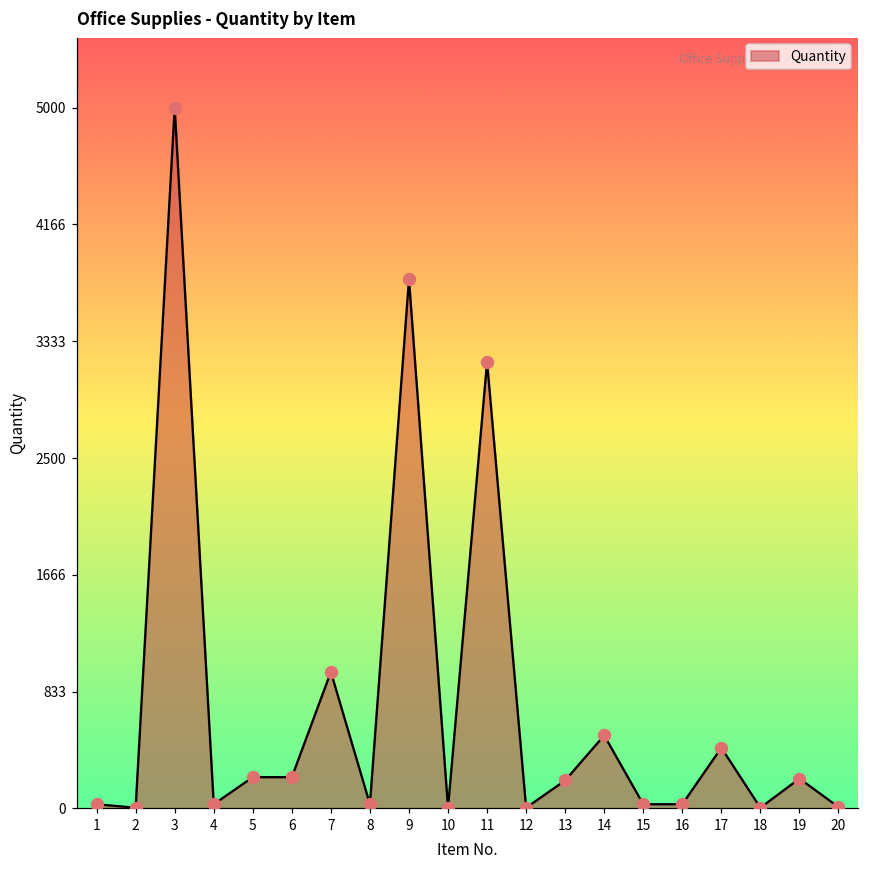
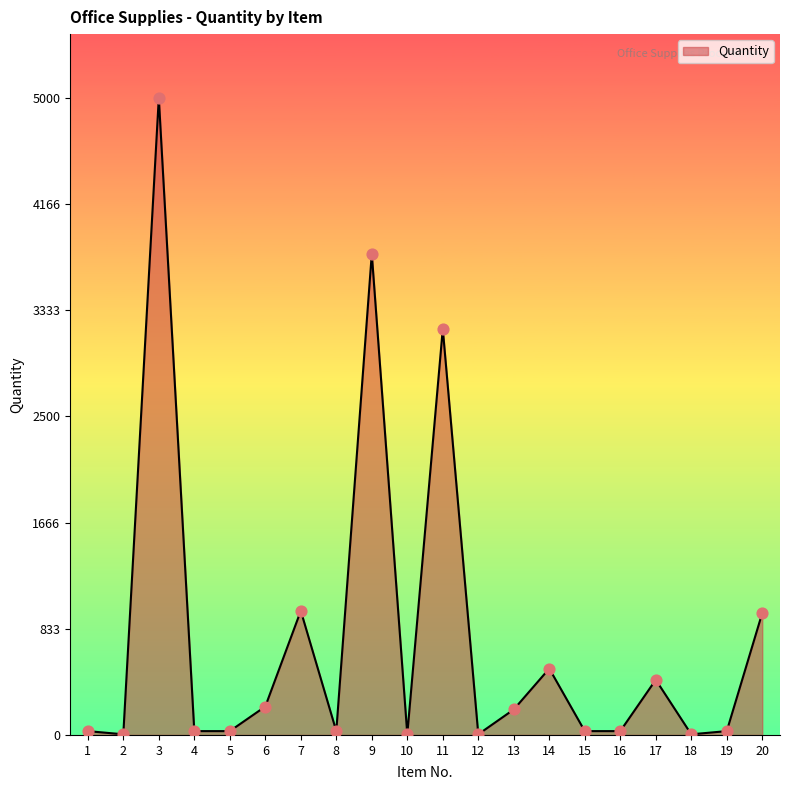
  {
    "1": 30,
    "2": 10,
    "3": 5000,
    "4": 30,
-   "5": 220,
+   "5": 30,
    "6": 220,
    "7": 970,
    "8": 30,
    "9": 3780,
    "10": 10,
    "11": 3190,
    "12": 10,
    "13": 200,
    "14": 520,
    "15": 30,
    "16": 30,
    "17": 430,
    "18": 10,
-   "19": 210,
-   "20": 10
+   "19": 30,
+   "20": 960
  }
